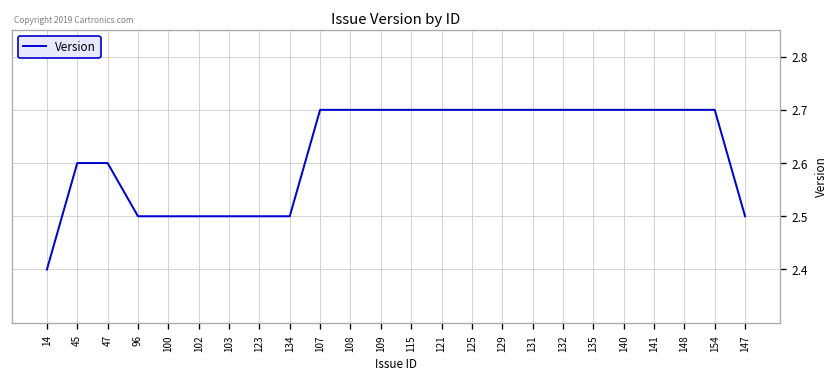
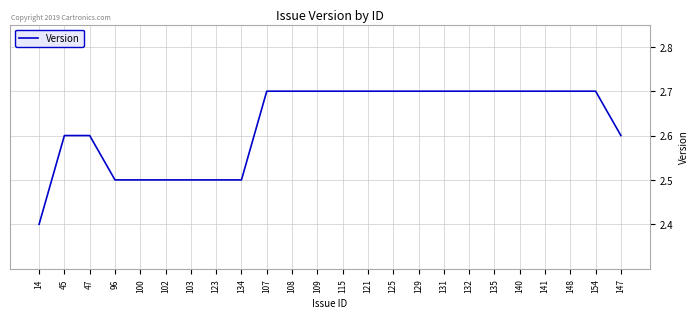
  {
    "14": 2.4,
    "45": 2.6,
    "47": 2.6,
    "96": 2.5,
    "100": 2.5,
    "102": 2.5,
    "103": 2.5,
    "123": 2.5,
    "134": 2.5,
    "107": 2.7,
    "108": 2.7,
    "109": 2.7,
    "115": 2.7,
    "121": 2.7,
    "125": 2.7,
    "129": 2.7,
    "131": 2.7,
    "132": 2.7,
    "135": 2.7,
    "140": 2.7,
    "141": 2.7,
    "148": 2.7,
    "154": 2.7,
-   "147": 2.5
+   "147": 2.6
  }
